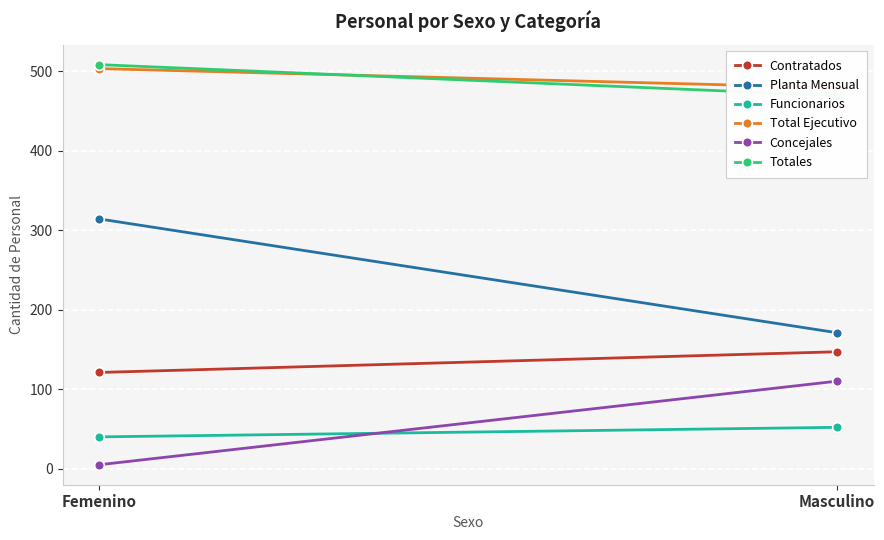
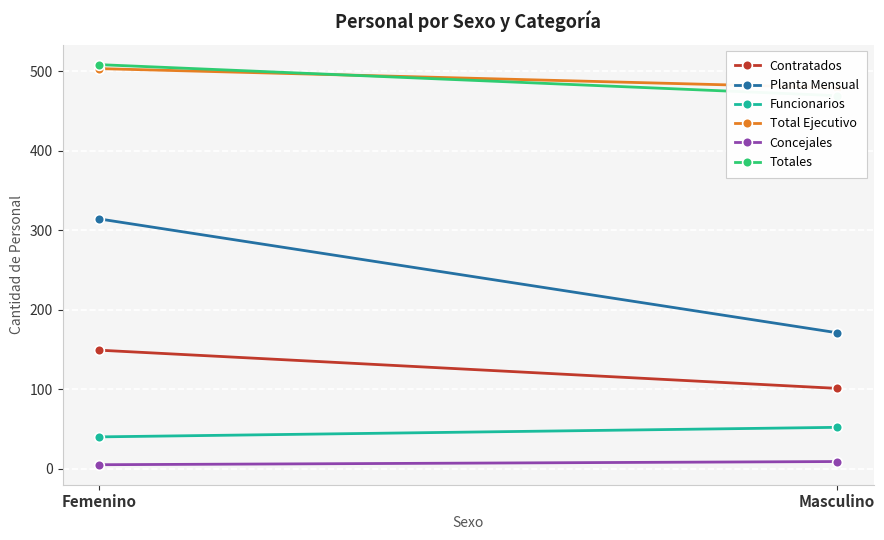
  {
    "Contratados": {
-     "Femenino": 120,
-     "Masculino": 150
+     "Femenino": 150,
+     "Masculino": 100
    },
    "Planta Mensual": {
      "Femenino": 310,
      "Masculino": 170
    },
    "Total Ejecutivo": {
      "Femenino": 500
    },
    "Concejales": {
      "Femenino": 10,
-     "Masculino": 110
+     "Masculino": 10
    }
  }
